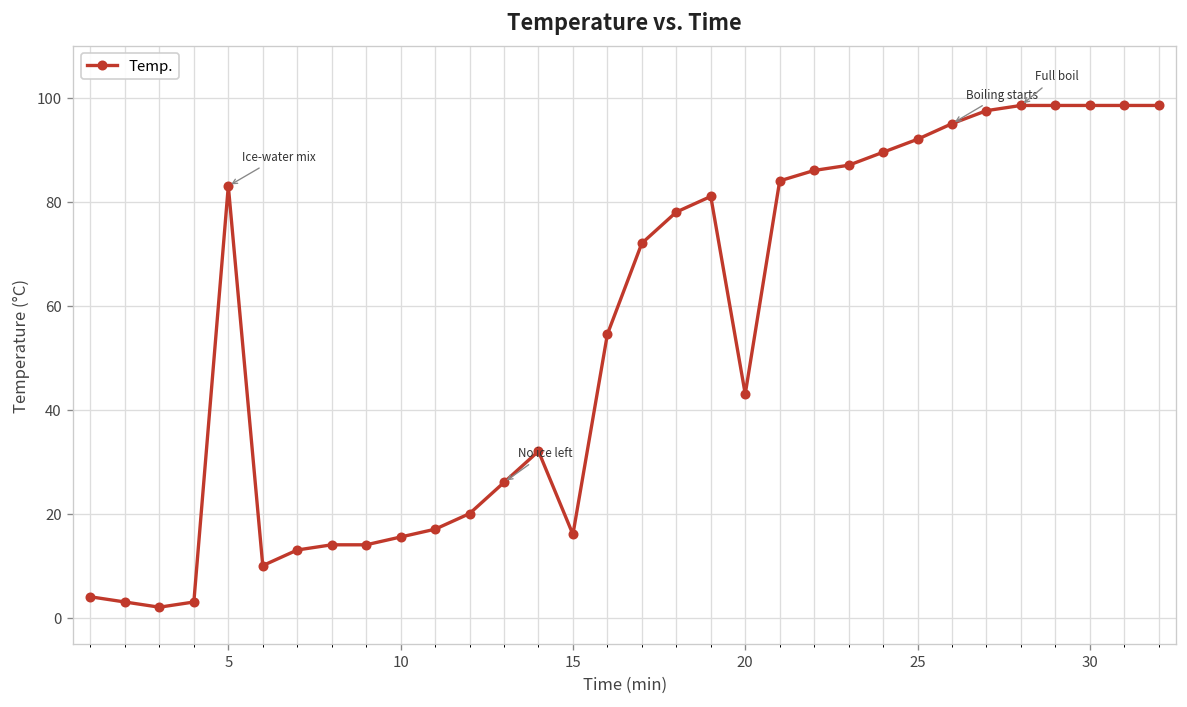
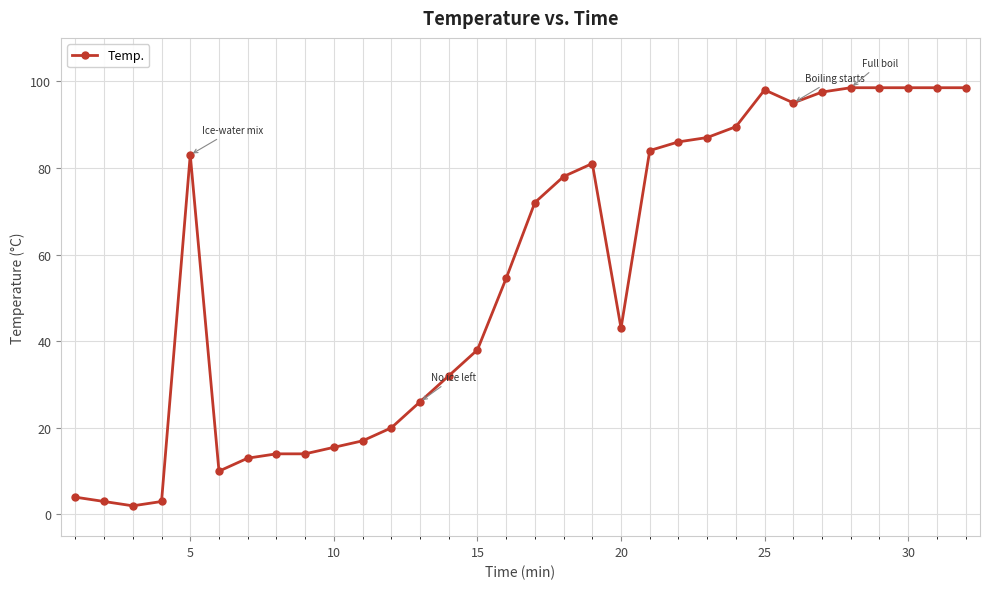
  {
    "5": 83,
    "10": 16,
-   "15": 16,
+   "15": 38,
    "20": 43,
-   "25": 92,
+   "25": 98,
    "30": 99
  }
